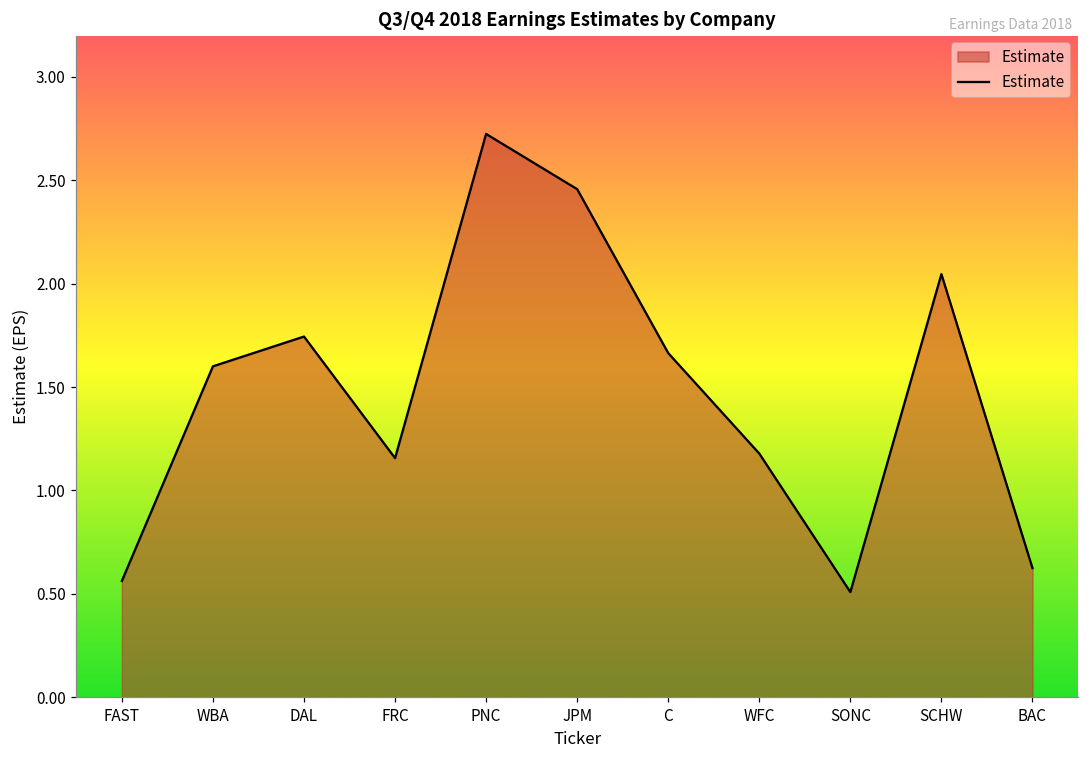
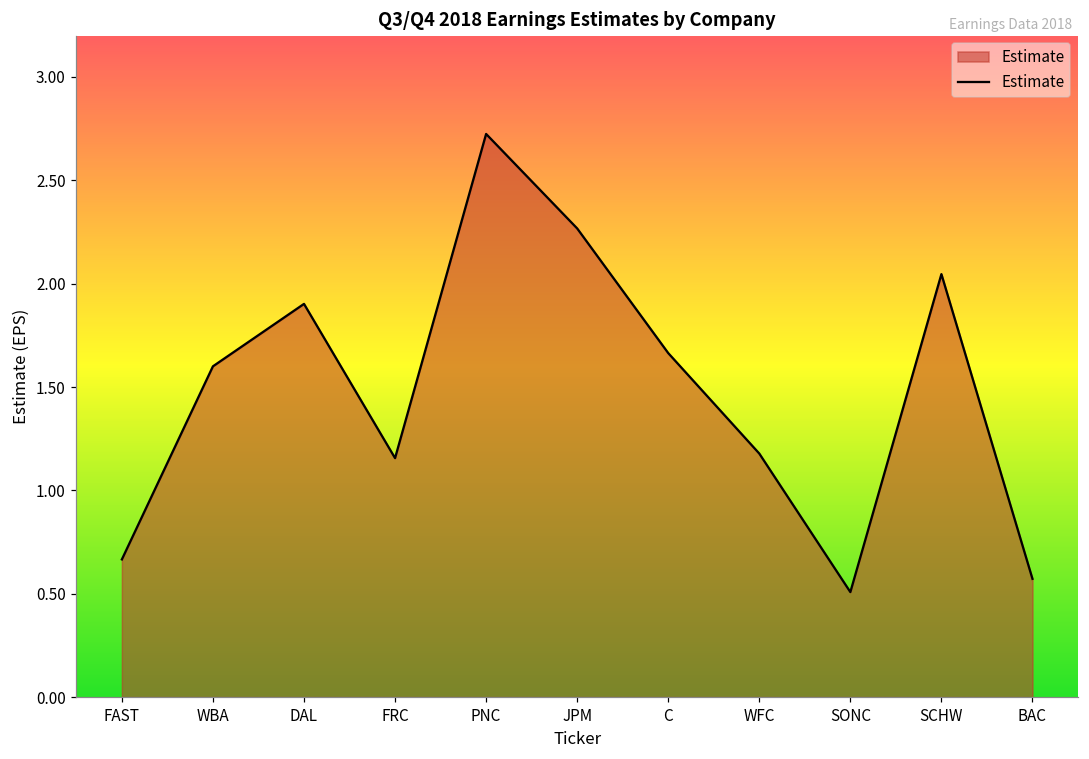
  {
-   "FAST": 0.56,
+   "FAST": 0.67,
    "WBA": 1.60,
-   "DAL": 1.74,
+   "DAL": 1.90,
    "FRC": 1.16,
    "PNC": 2.72,
-   "JPM": 2.46,
+   "JPM": 2.27,
    "C": 1.66,
    "WFC": 1.18,
    "SONC": 0.51,
    "SCHW": 2.05,
-   "BAC": 0.62
+   "BAC": 0.57
  }
